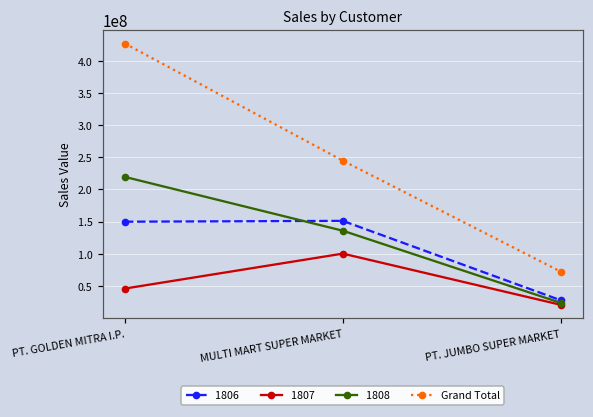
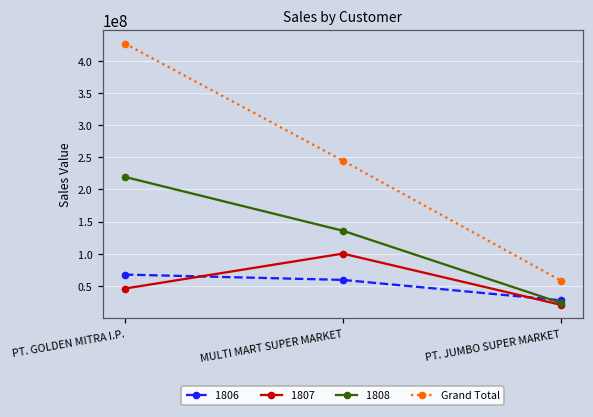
  {
    "1806": {
-     "PT. GOLDEN MITRA I.P.": 150000000,
-     "MULTI MART SUPER MARKET": 150000000
+     "PT. GOLDEN MITRA I.P.": 70000000,
+     "MULTI MART SUPER MARKET": 60000000
    },
    "1807": {
      "PT. GOLDEN MITRA I.P.": 50000000,
      "MULTI MART SUPER MARKET": 100000000
    },
    "1808": {
      "PT. GOLDEN MITRA I.P.": 220000000,
      "MULTI MART SUPER MARKET": 140000000
    },
    "Grand Total": {
      "PT. GOLDEN MITRA I.P.": 430000000,
      "MULTI MART SUPER MARKET": 240000000,
-     "PT. JUMBO SUPER MARKET": 70000000
+     "PT. JUMBO SUPER MARKET": 60000000
    }
  }
